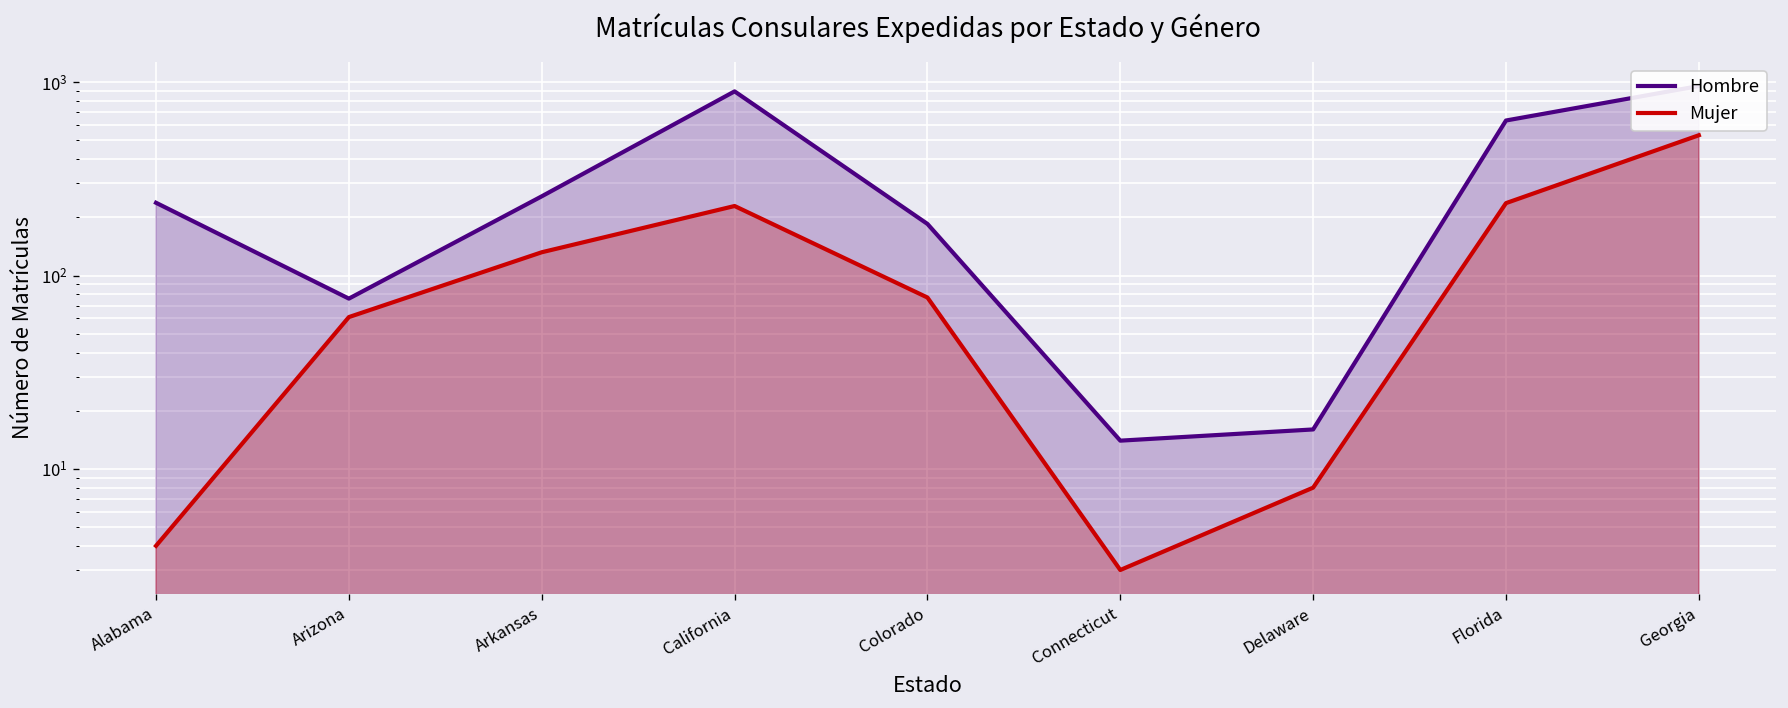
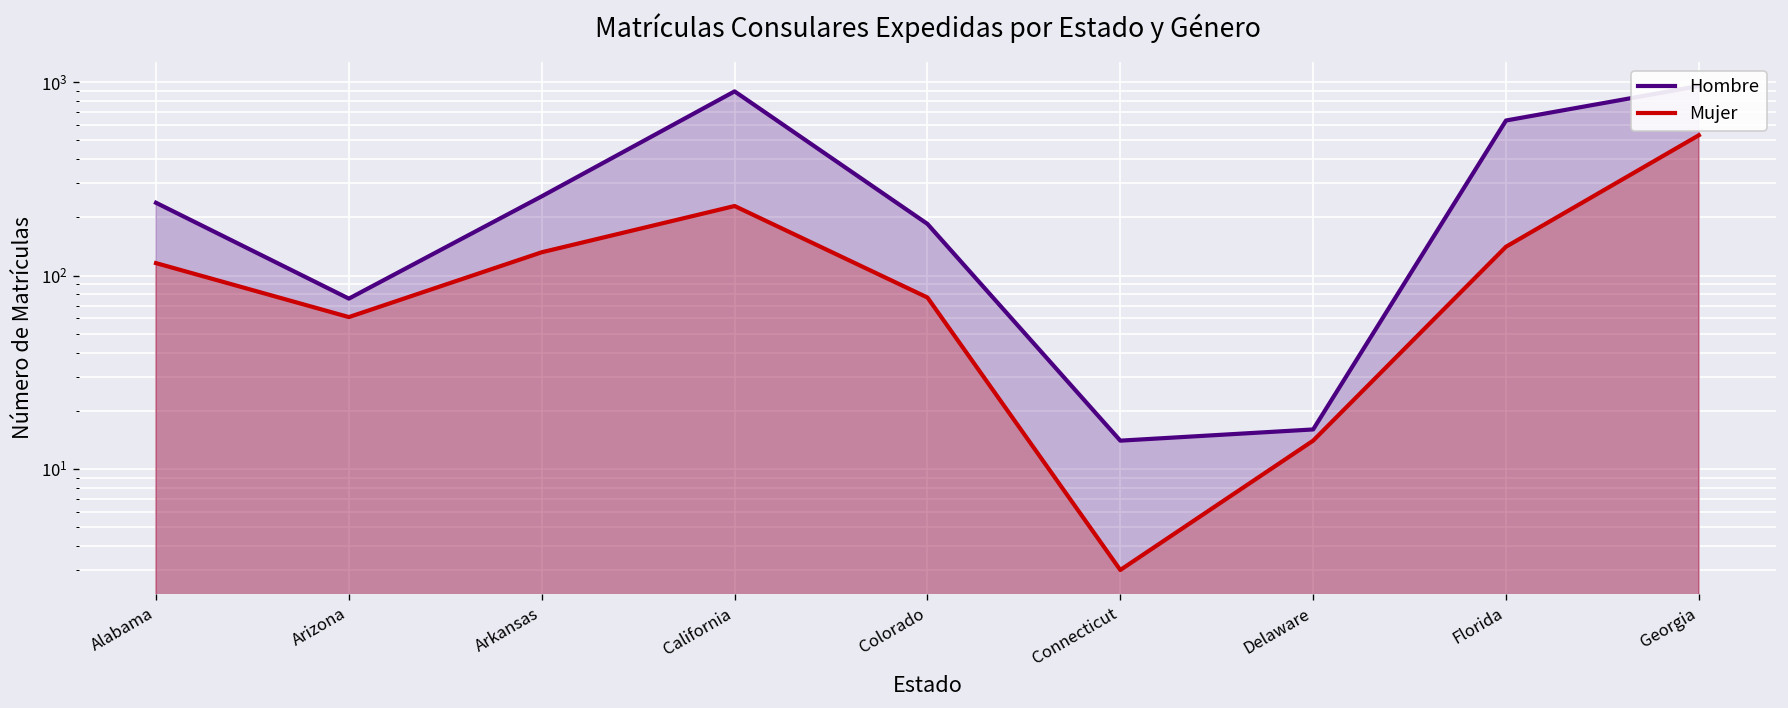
  {
    "Hombre": {
      "Alabama": 240,
      "Arizona": 80,
      "Arkansas": 260,
      "California": 900,
      "Colorado": 190,
      "Connecticut": 14,
      "Delaware": 16,
      "Florida": 630
    },
    "Mujer": {
-     "Alabama": 4,
+     "Alabama": 120,
      "Arizona": 61,
      "Arkansas": 130,
      "California": 230,
      "Colorado": 80,
      "Connecticut": 3,
-     "Delaware": 8,
-     "Florida": 240
+     "Delaware": 14,
+     "Florida": 140
    }
  }
